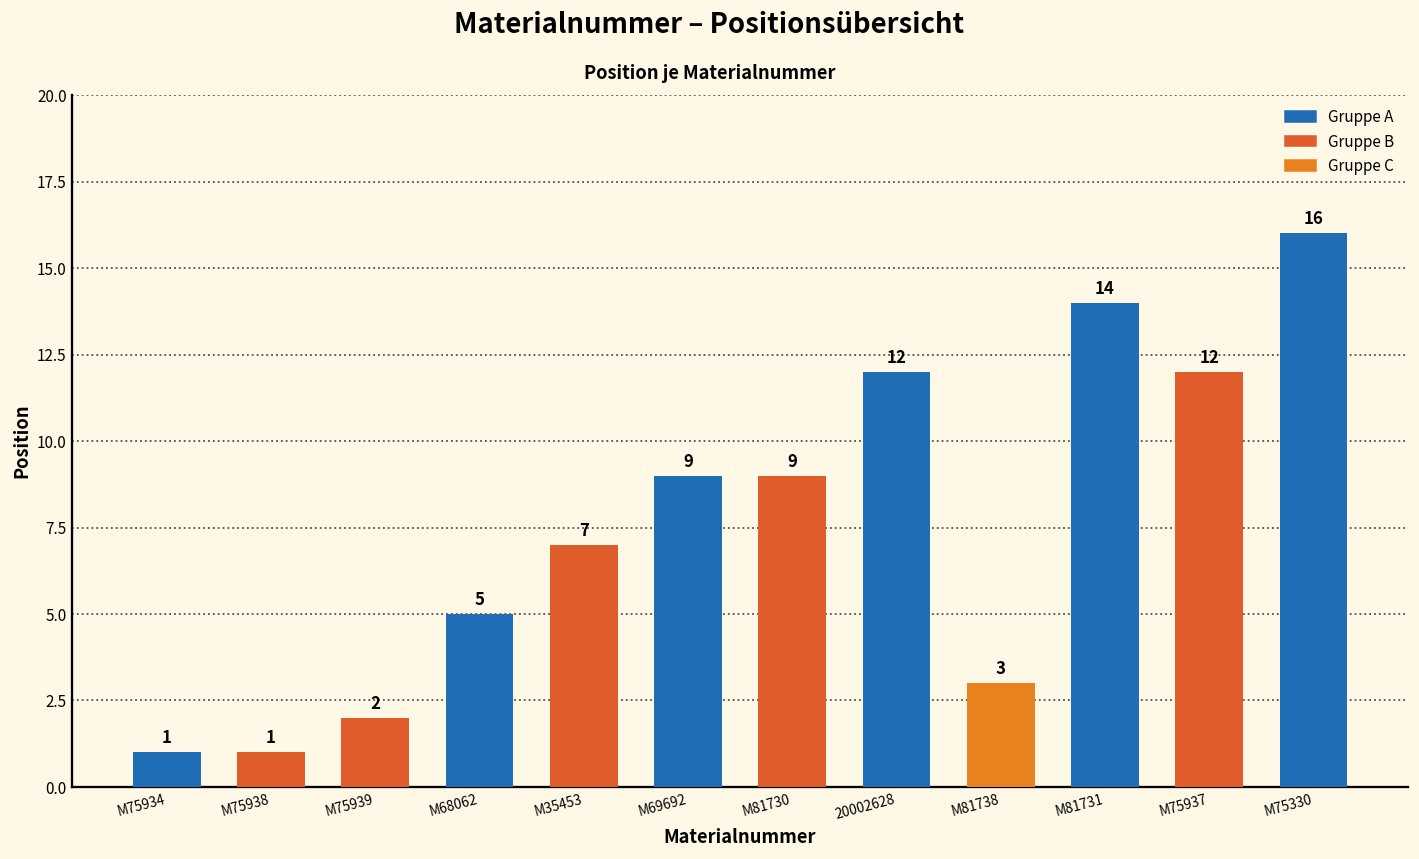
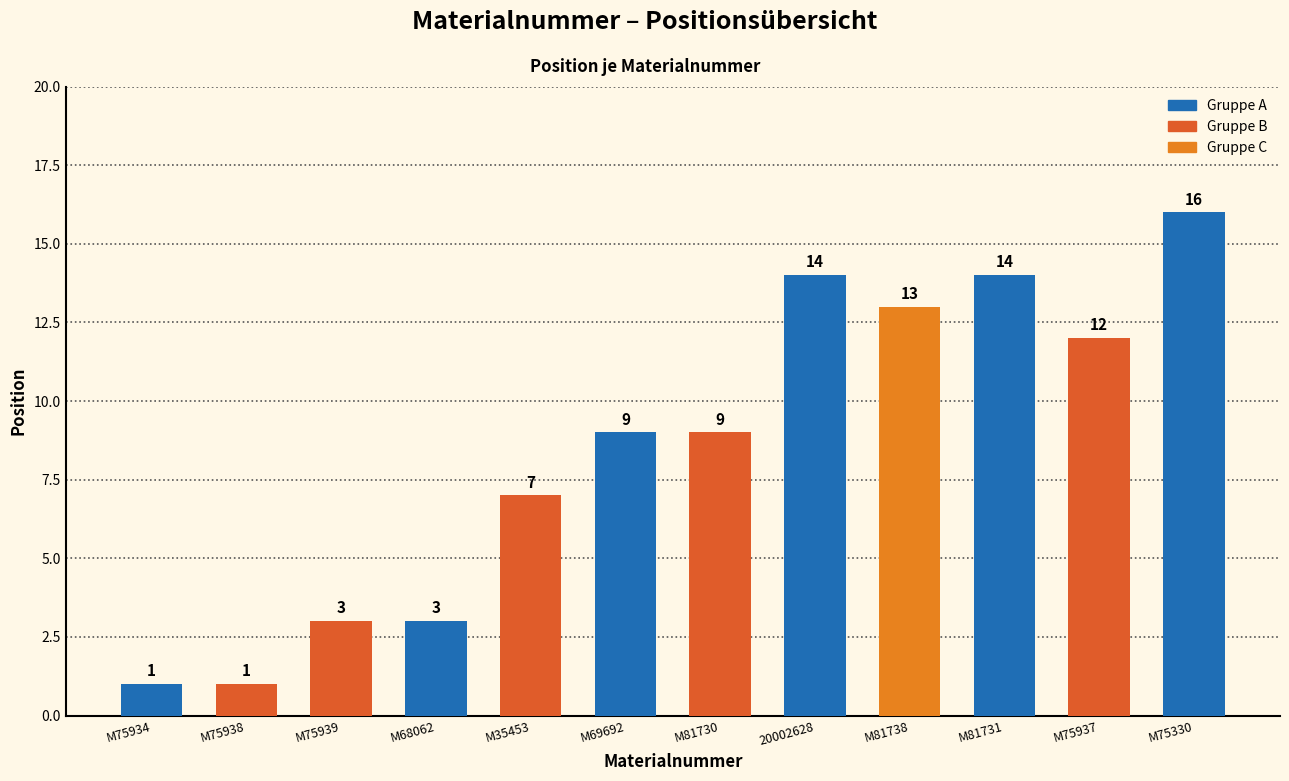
  {
    "M75934": 1,
    "M75938": 1,
-   "M75939": 2,
-   "M68062": 5,
+   "M75939": 3,
+   "M68062": 3,
    "M35453": 7,
    "M69692": 9,
    "M81730": 9,
-   "20002628": 12,
-   "M81738": 3,
+   "20002628": 14,
+   "M81738": 13,
    "M81731": 14,
    "M75937": 12,
    "M75330": 16
  }
